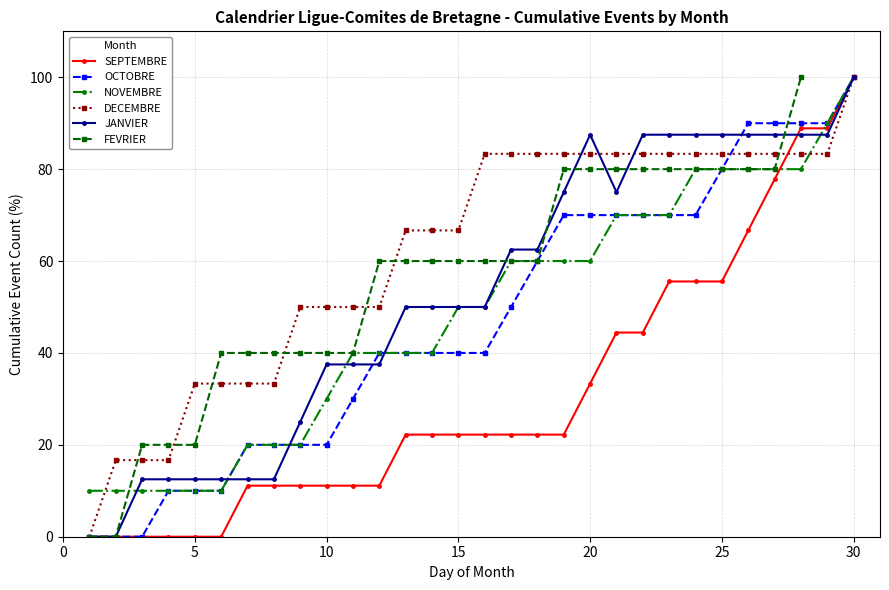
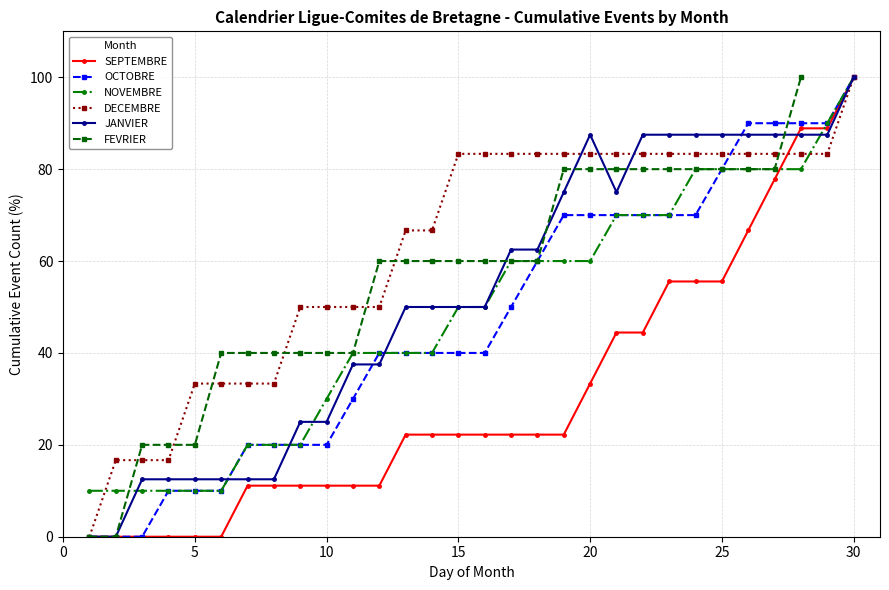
  {
    "SEPTEMBRE": {
      "5": 0,
      "10": 11,
      "15": 22,
      "20": 33,
      "25": 56
    },
    "OCTOBRE": {
      "10": 20,
      "15": 40,
      "20": 70
    },
    "DECEMBRE": {
      "5": 33,
      "10": 50,
-     "15": 67,
+     "15": 83,
      "20": 83,
      "25": 83
    },
    "JANVIER": {
      "5": 13,
-     "10": 38,
+     "10": 25,
      "20": 88,
      "25": 88
    }
  }
